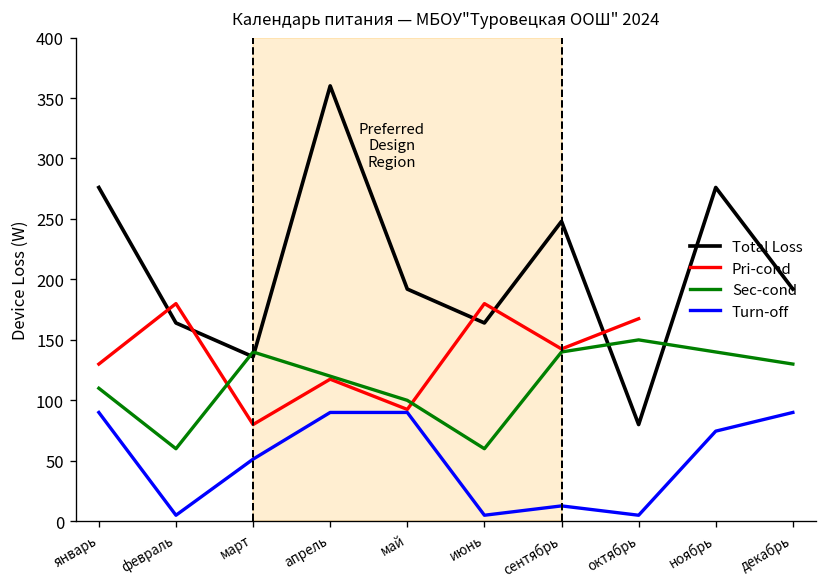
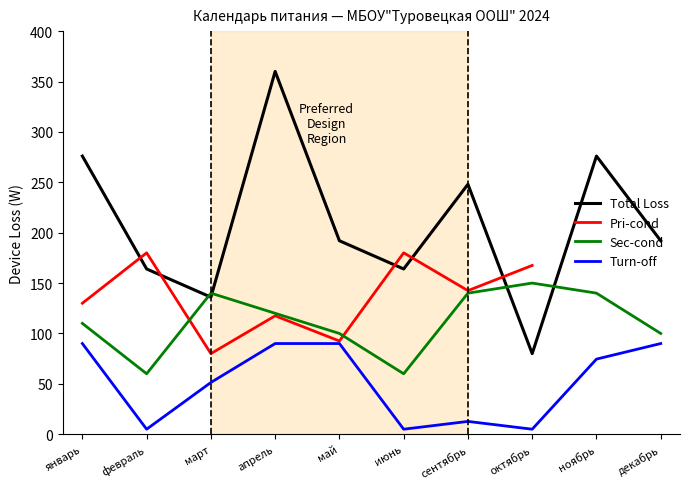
  {
    "Total Loss": {
      "январь": 276,
      "февраль": 164,
      "март": 136,
      "апрель": 360,
      "май": 192,
      "июнь": 164,
      "сентябрь": 248,
      "октябрь": 80,
      "ноябрь": 276,
      "декабрь": 192
    },
    "Pri-cond": {
      "январь": 130,
      "февраль": 180,
      "март": 80,
      "июнь": 180,
      "октябрь": 168,
      "декабрь": 143
    },
    "Sec-cond": {
      "январь": 110,
      "февраль": 60,
      "март": 140,
      "май": 100,
      "июнь": 60,
      "октябрь": 150,
      "ноябрь": 140,
-     "декабрь": 130
+     "декабрь": 100
    },
    "Turn-off": {
      "январь": 90,
      "февраль": 5,
      "март": 51,
      "апрель": 90,
      "июнь": 5,
      "сентябрь": 13,
      "октябрь": 5,
      "ноябрь": 75,
      "декабрь": 90
    }
  }
